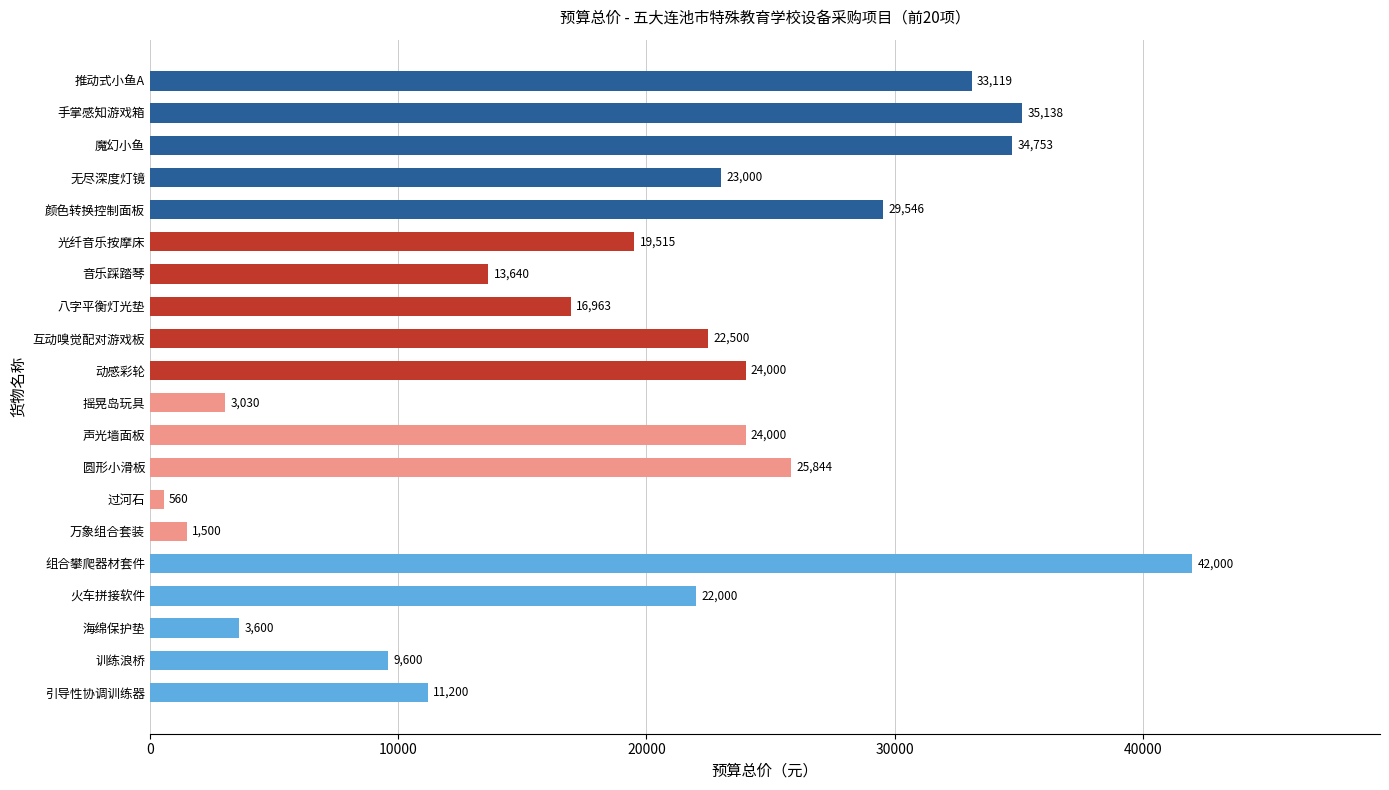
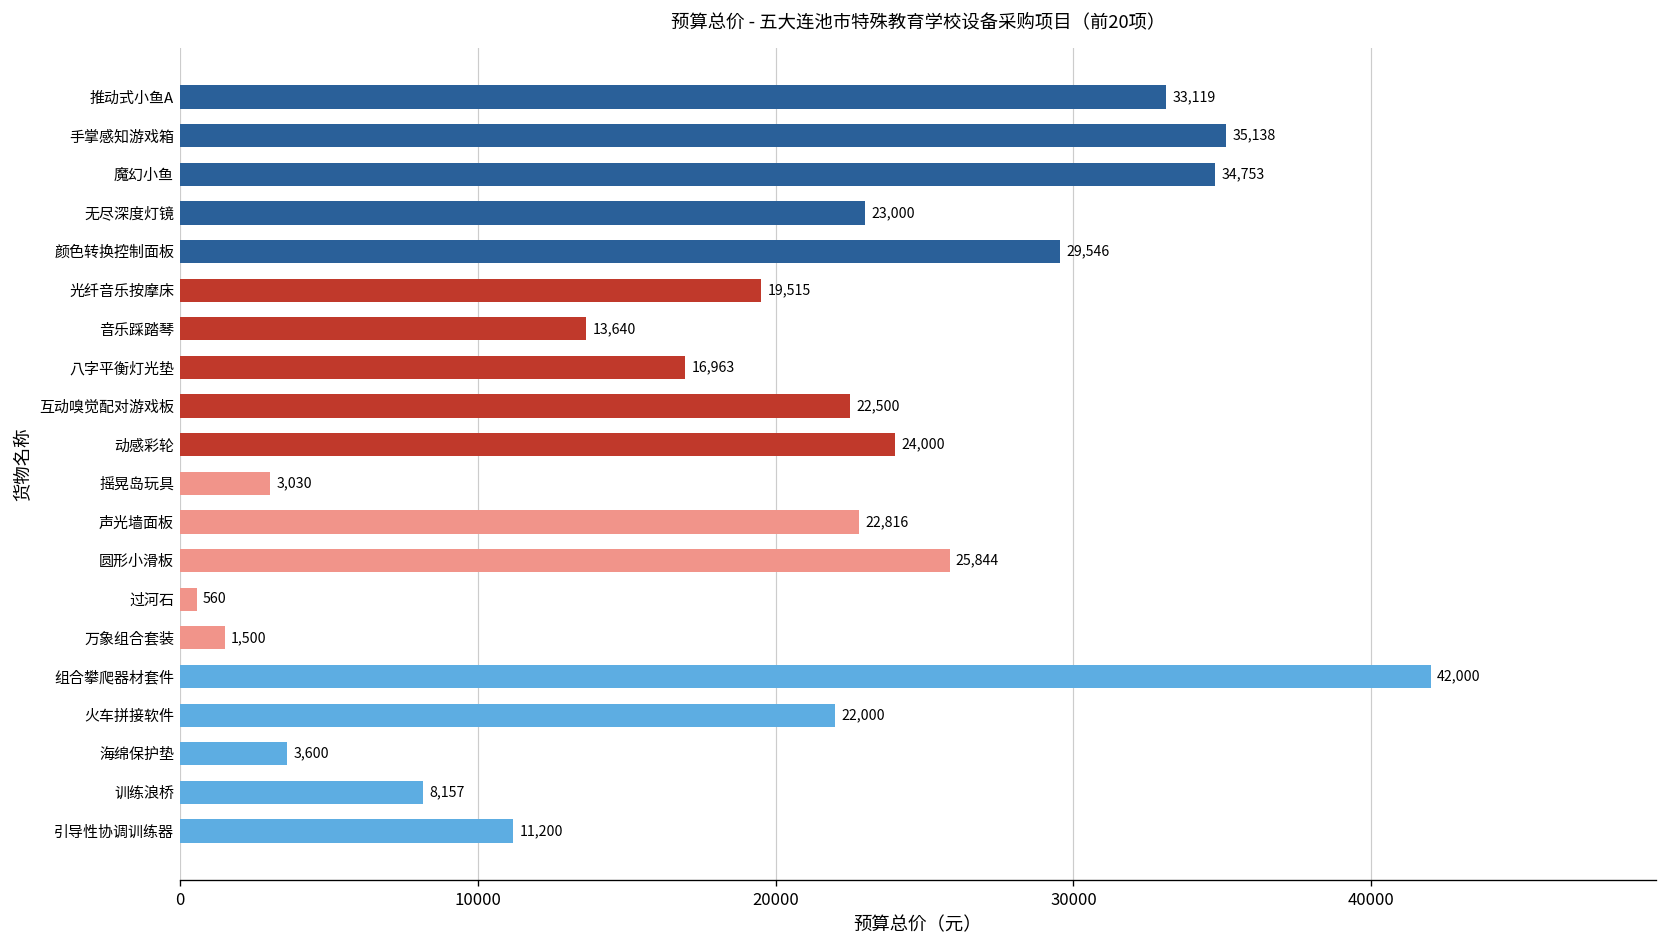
  {
    "推动式小鱼A": "33,119",
    "手掌感知游戏箱": "35,138",
    "魔幻小鱼": "34,753",
    "无尽深度灯镜": "23,000",
    "颜色转换控制面板": "29,546",
    "光纤音乐按摩床": "19,515",
    "音乐踩踏琴": "13,640",
    "八字平衡灯光垫": "16,963",
    "互动嗅觉配对游戏板": "22,500",
    "动感彩轮": "24,000",
    "摇晃岛玩具": "3,030",
-   "声光墙面板": "24,000",
+   "声光墙面板": "22,816",
    "圆形小滑板": "25,844",
    "过河石": "560",
    "万象组合套装": "1,500",
    "组合攀爬器材套件": "42,000",
    "火车拼接软件": "22,000",
    "海绵保护垫": "3,600",
-   "训练浪桥": "9,600",
+   "训练浪桥": "8,157",
    "引导性协调训练器": "11,200"
  }
